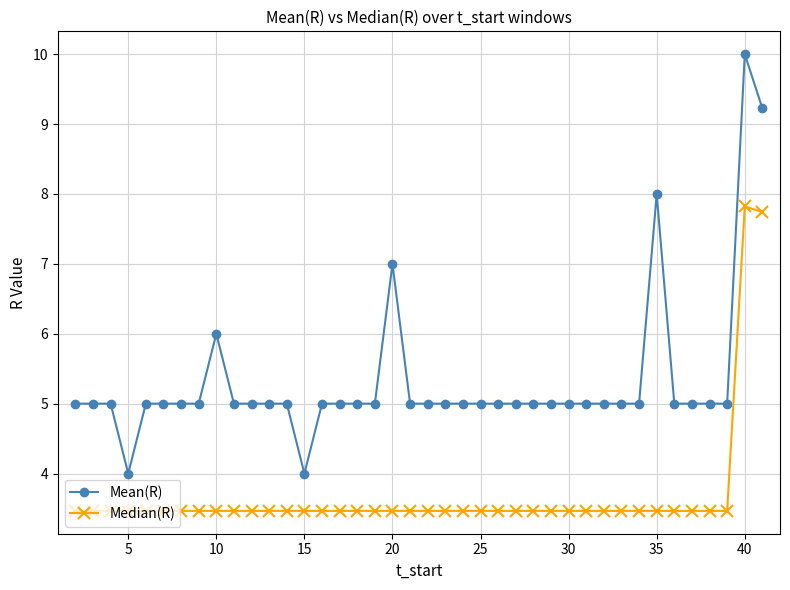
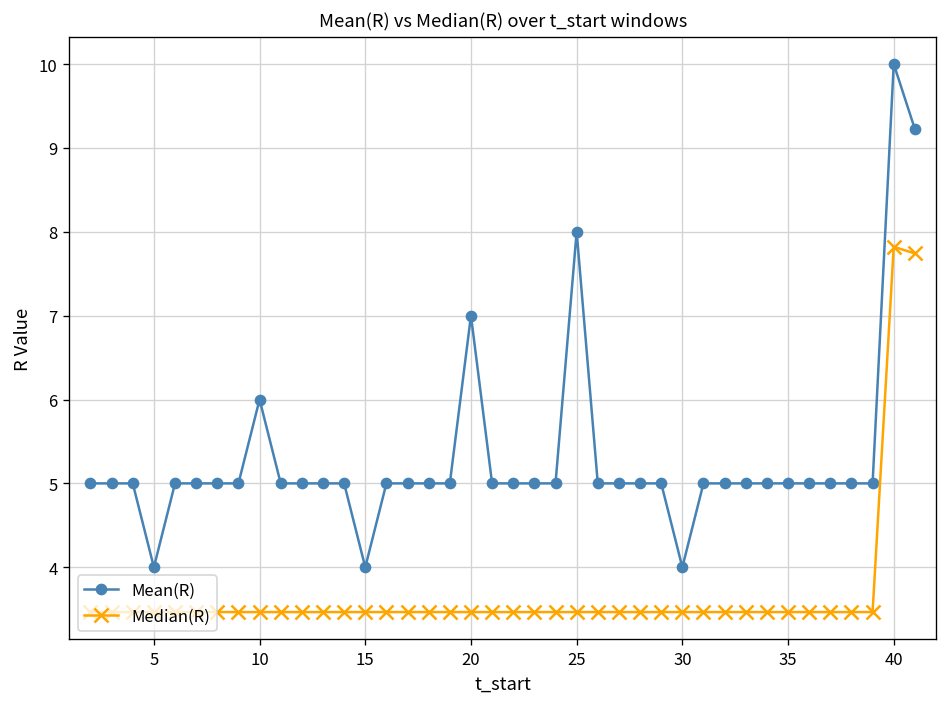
  {
    "Mean(R)": {
      "5": 4,
      "10": 6,
      "15": 4,
      "20": 7,
-     "25": 5,
-     "30": 5,
-     "35": 8,
+     "25": 8,
+     "30": 4,
+     "35": 5,
      "40": 10
    },
    "Median(R)": {
      "10": 3.5,
      "15": 3.5,
      "20": 3.5,
      "25": 3.5,
      "30": 3.5,
      "35": 3.5,
      "40": 7.8
    }
  }
